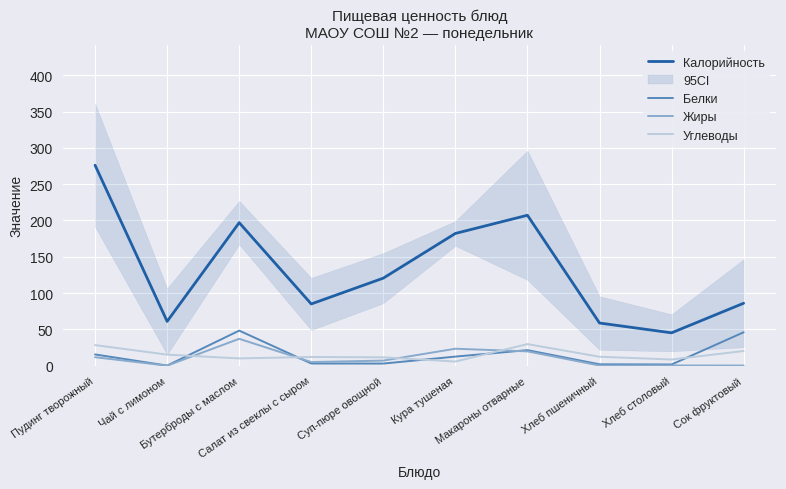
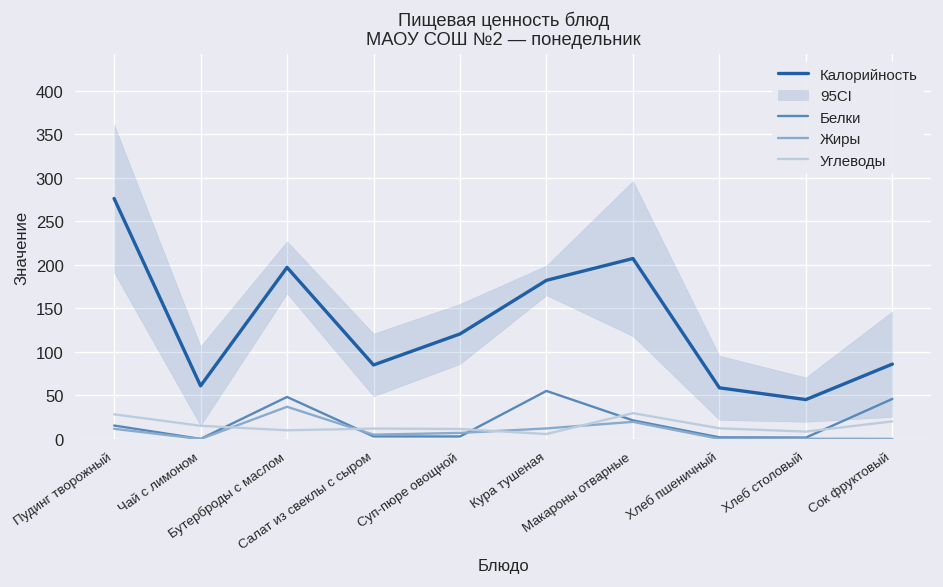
  {
    "Белки": {
      "Пудинг творожный": 20,
      "Бутерброды с маслом": 50,
      "Суп-пюре овощной": 0,
-     "Кура тушеная": 10,
+     "Кура тушеная": 60,
      "Сок фруктовый": 50
    },
    "Жиры": {
      "Пудинг творожный": 10,
      "Бутерброды с маслом": 40,
      "Суп-пюре овощной": 10,
-     "Кура тушеная": 20,
+     "Кура тушеная": 10,
      "Сок фруктовый": 0
    }
  }
